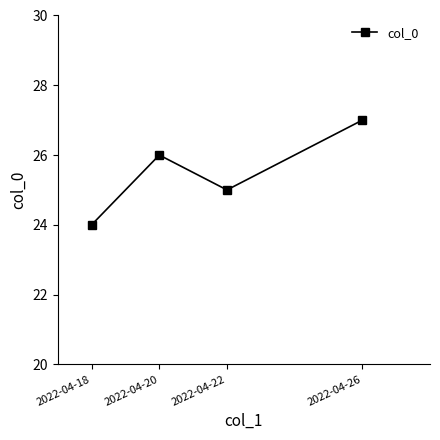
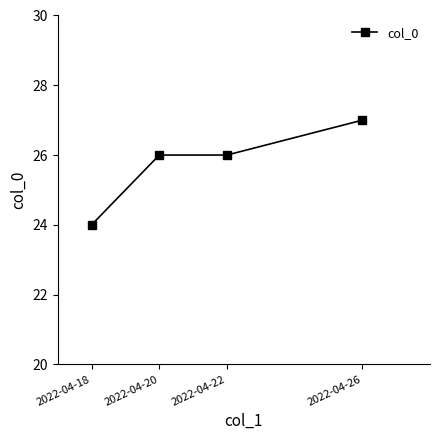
  {
    "2022-04-18": 24,
    "2022-04-20": 26,
-   "2022-04-22": 25,
+   "2022-04-22": 26,
    "2022-04-26": 27
  }
